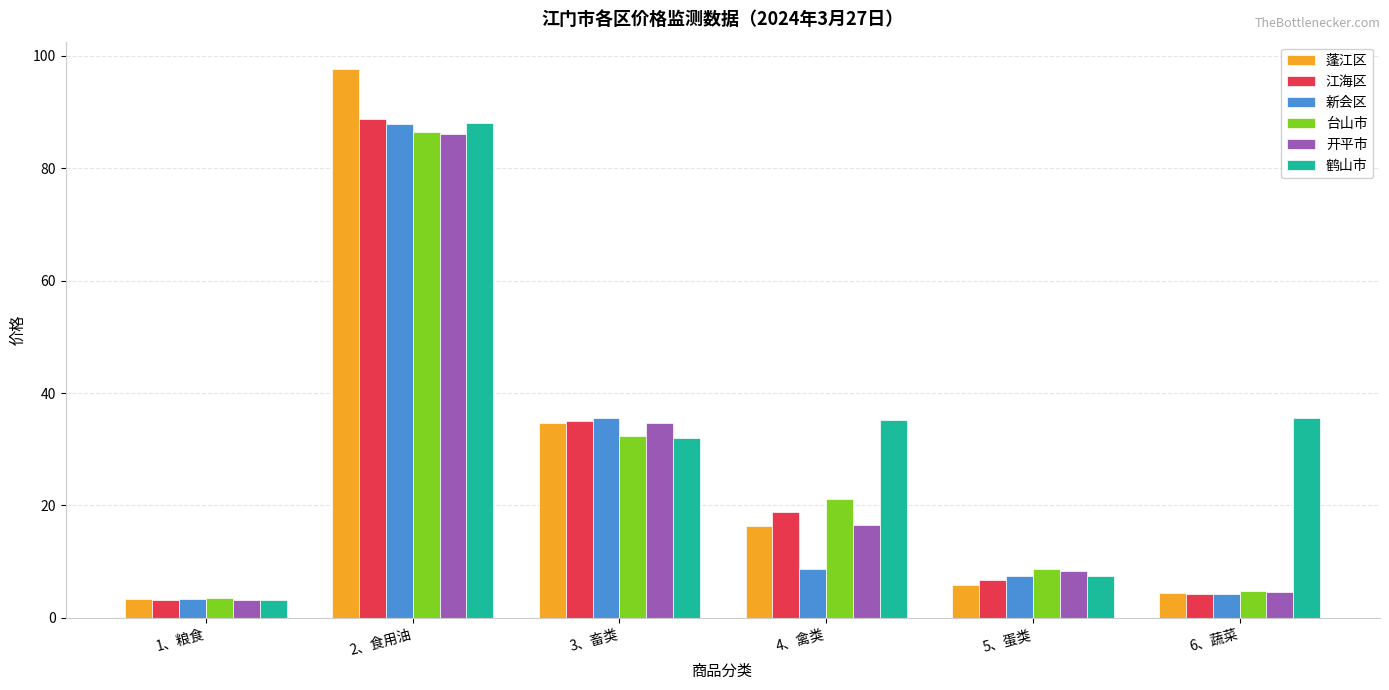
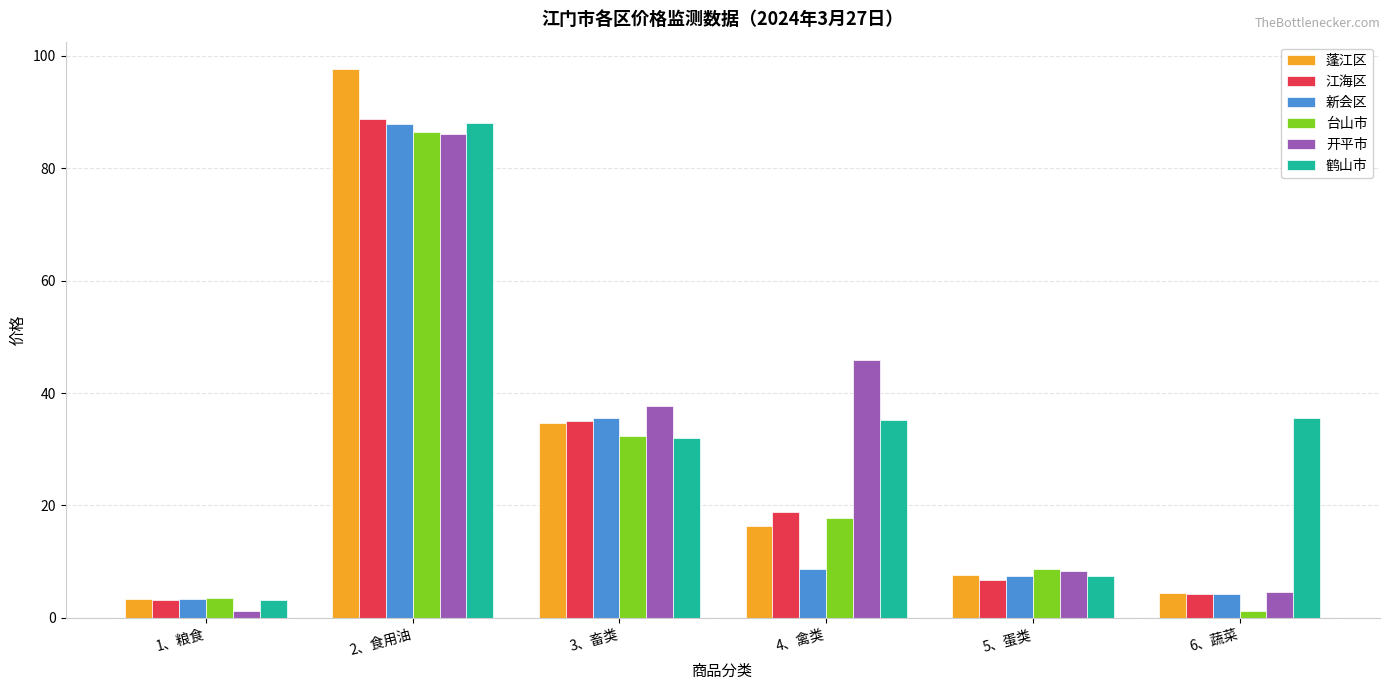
  {
    "蓬江区": {
      "1、粮食": 3,
      "2、食用油": 98,
      "3、畜类": 35,
      "4、禽类": 16,
-     "5、蛋类": 6,
+     "5、蛋类": 8,
      "6、蔬菜": 4
    },
    "江海区": {
      "1、粮食": 3,
      "2、食用油": 89,
      "3、畜类": 35,
      "4、禽类": 19,
      "5、蛋类": 7,
      "6、蔬菜": 4
    },
    "新会区": {
      "1、粮食": 3,
      "2、食用油": 88,
      "3、畜类": 36,
      "4、禽类": 9,
      "5、蛋类": 8,
      "6、蔬菜": 4
    },
    "台山市": {
      "1、粮食": 4,
      "2、食用油": 86,
      "3、畜类": 32,
-     "4、禽类": 21,
+     "4、禽类": 18,
      "5、蛋类": 9,
-     "6、蔬菜": 5
+     "6、蔬菜": 1
    },
    "开平市": {
-     "1、粮食": 3,
+     "1、粮食": 1,
      "2、食用油": 86,
-     "3、畜类": 35,
-     "4、禽类": 17,
+     "3、畜类": 38,
+     "4、禽类": 46,
      "5、蛋类": 8,
      "6、蔬菜": 5
    },
    "鹤山市": {
      "1、粮食": 3,
      "2、食用油": 88,
      "3、畜类": 32,
      "4、禽类": 35,
      "5、蛋类": 7,
      "6、蔬菜": 36
    }
  }
